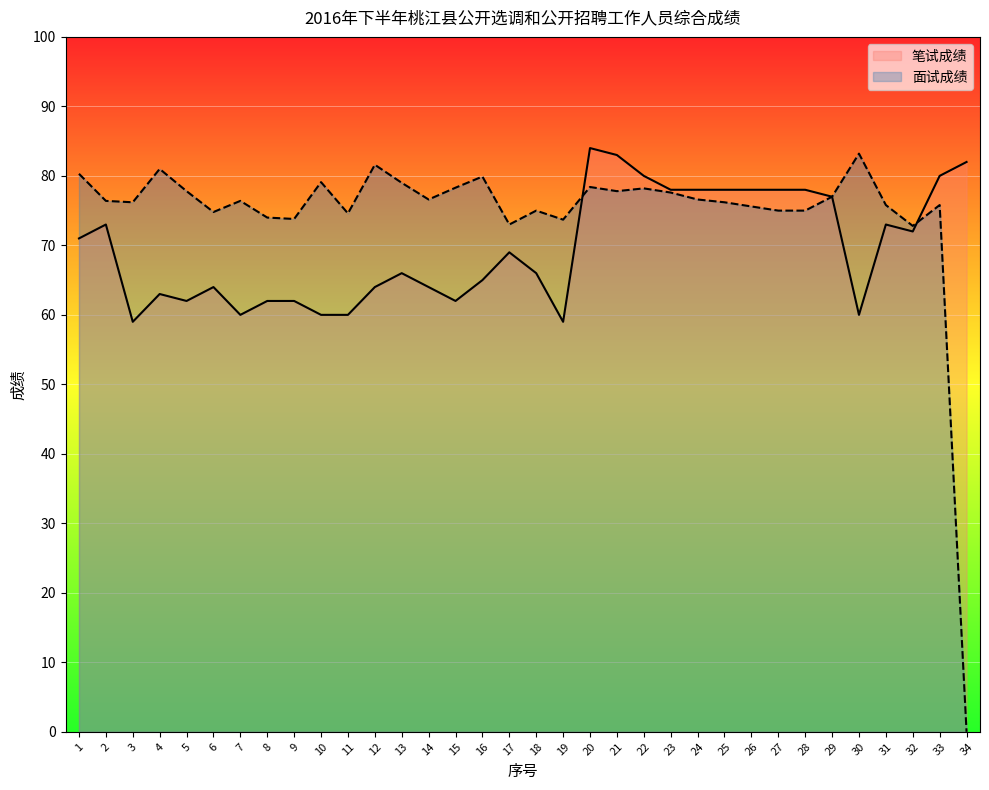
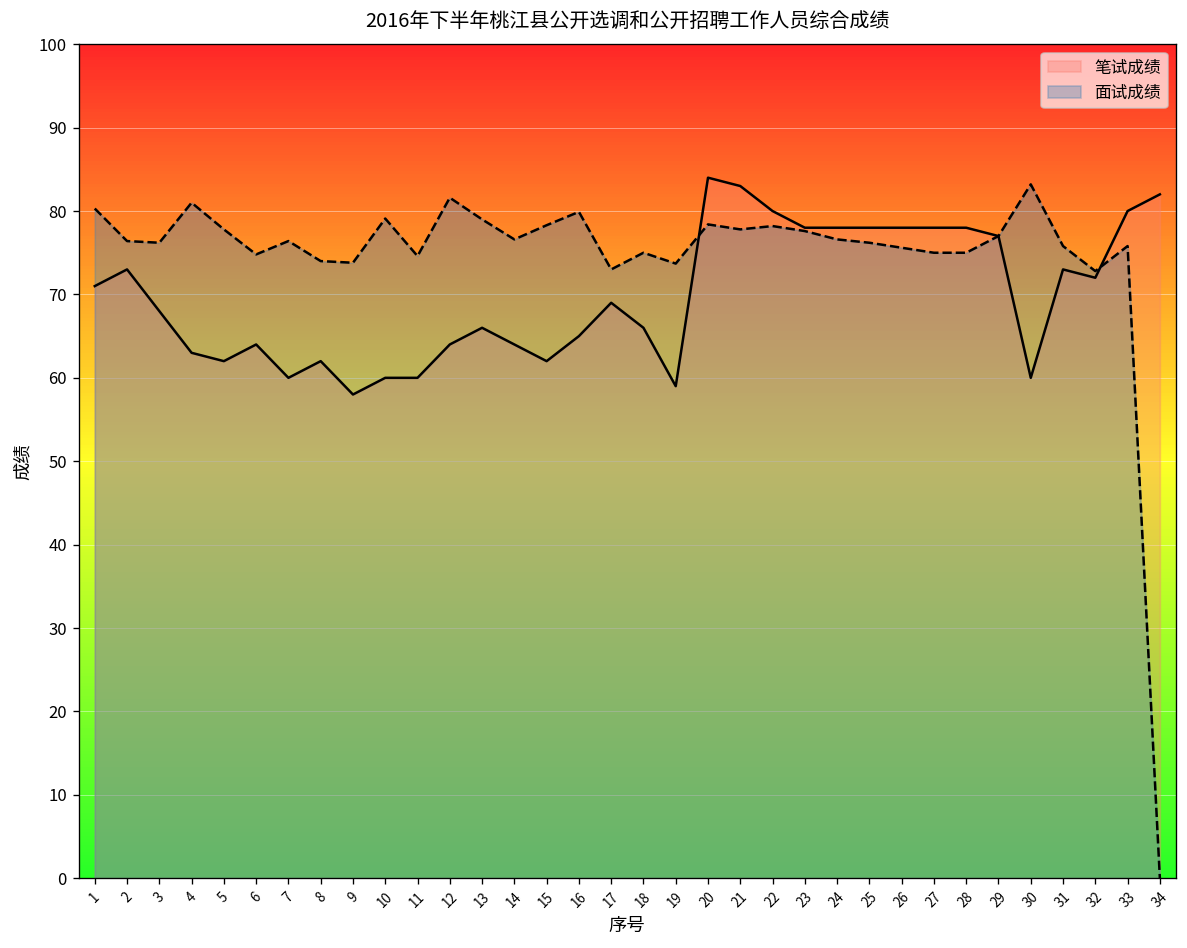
  {
    "笔试成绩": {
      "1": 71,
      "2": 73,
-     "3": 59,
+     "3": 68,
      "4": 63,
      "5": 62,
      "6": 64,
      "7": 60,
      "8": 62,
-     "9": 62,
+     "9": 58,
      "10": 60,
      "11": 60,
      "12": 64,
      "13": 66,
      "14": 64,
      "15": 62,
      "16": 65,
      "17": 69,
      "18": 66,
      "19": 59,
      "20": 84,
      "21": 83,
      "22": 80,
      "23": 78,
      "24": 78,
      "25": 78,
      "26": 78,
      "27": 78,
      "28": 78,
      "30": 60,
      "31": 73,
      "32": 72,
      "33": 80,
      "34": 82
    },
    "面试成绩": {
      "1": 80,
      "2": 76,
      "3": 76,
      "4": 81,
      "5": 78,
      "6": 75,
      "7": 76,
      "8": 74,
      "9": 74,
      "10": 79,
      "11": 75,
      "12": 82,
      "13": 79,
      "14": 77,
      "15": 78,
      "16": 80,
      "17": 73,
      "18": 75,
      "19": 74,
      "20": 78,
      "21": 78,
      "22": 78,
      "23": 78,
      "24": 77,
      "25": 76,
      "26": 76,
      "27": 75,
      "28": 75,
      "30": 83,
      "31": 76,
      "32": 73,
      "33": 76,
      "34": 0
    }
  }
